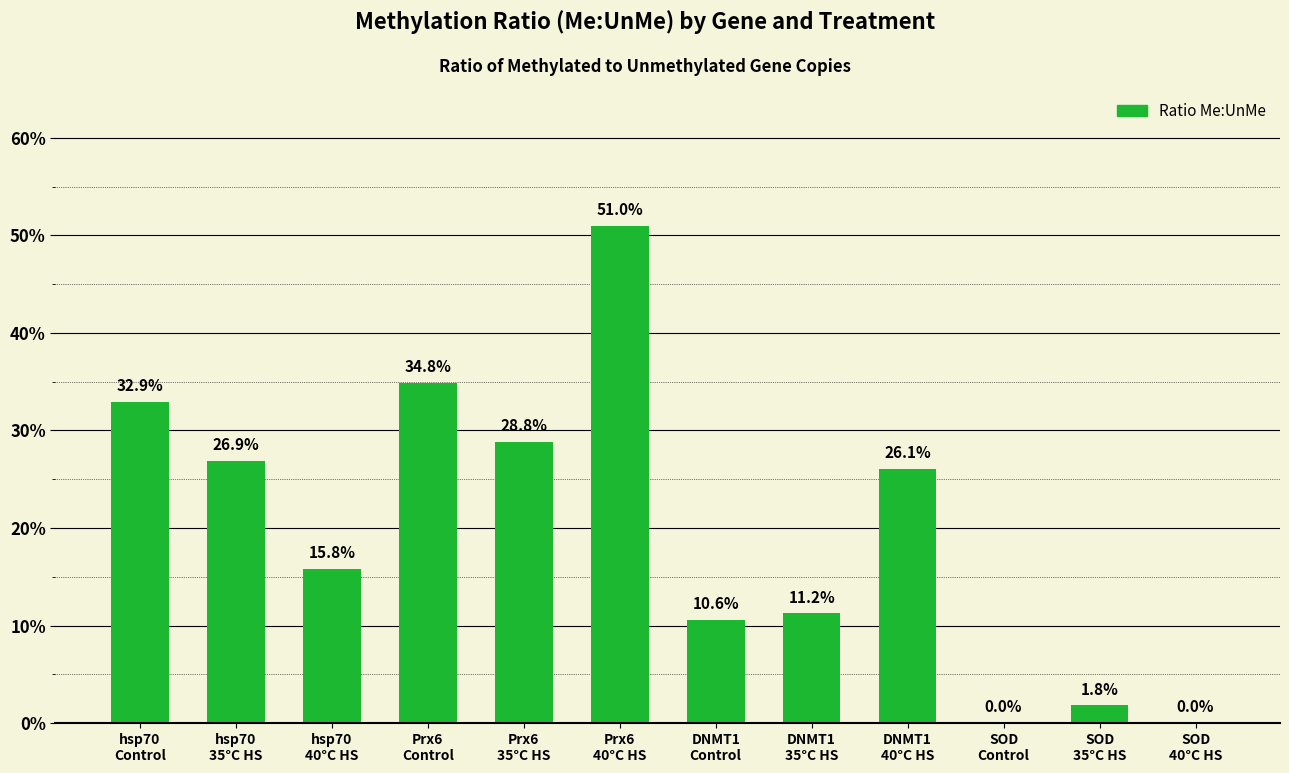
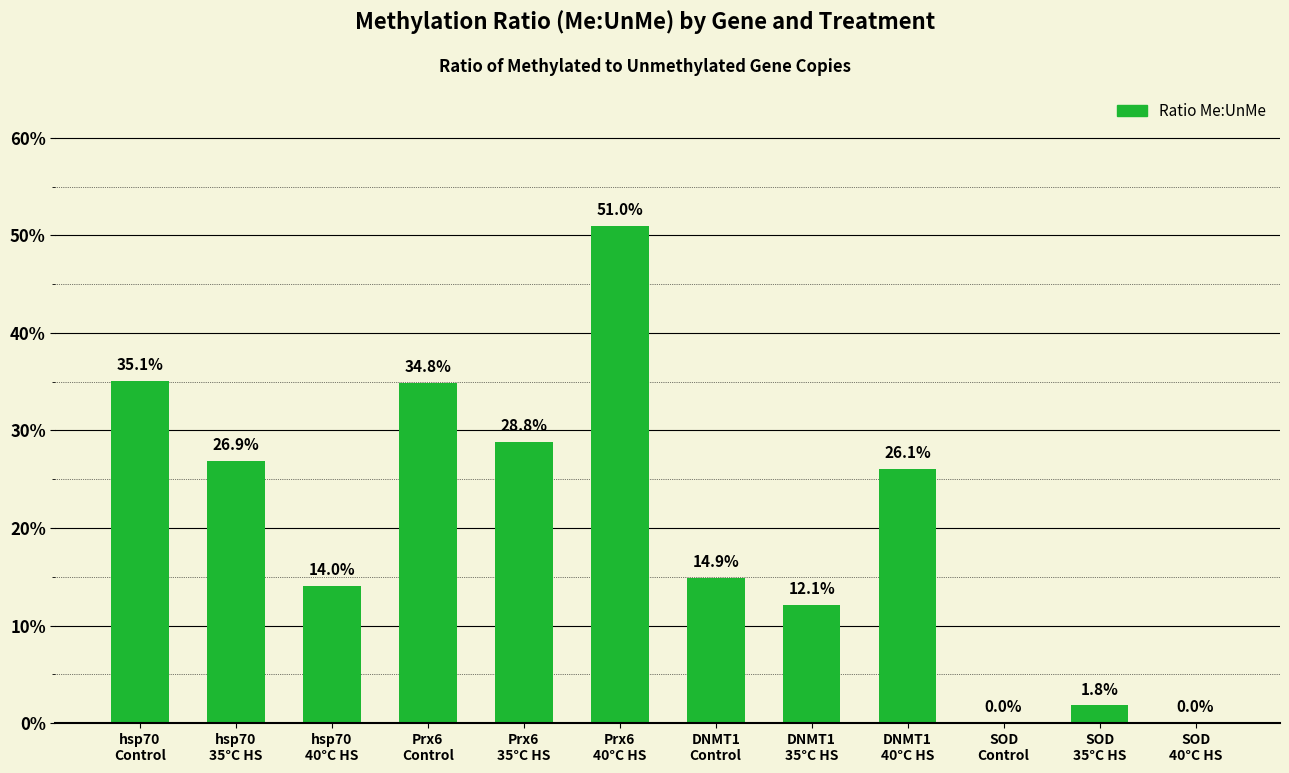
  {
-   "hsp70 Control": "32.9%",
+   "hsp70 Control": "35.1%",
    "hsp70 35°C HS": "26.9%",
-   "hsp70 40°C HS": "15.8%",
+   "hsp70 40°C HS": "14.0%",
    "Prx6 Control": "34.8%",
    "Prx6 35°C HS": "28.8%",
    "Prx6 40°C HS": "51.0%",
-   "DNMT1 Control": "10.6%",
-   "DNMT1 35°C HS": "11.2%",
+   "DNMT1 Control": "14.9%",
+   "DNMT1 35°C HS": "12.1%",
    "DNMT1 40°C HS": "26.1%",
    "SOD Control": "0.0%",
    "SOD 35°C HS": "1.8%",
    "SOD 40°C HS": "0.0%"
  }
